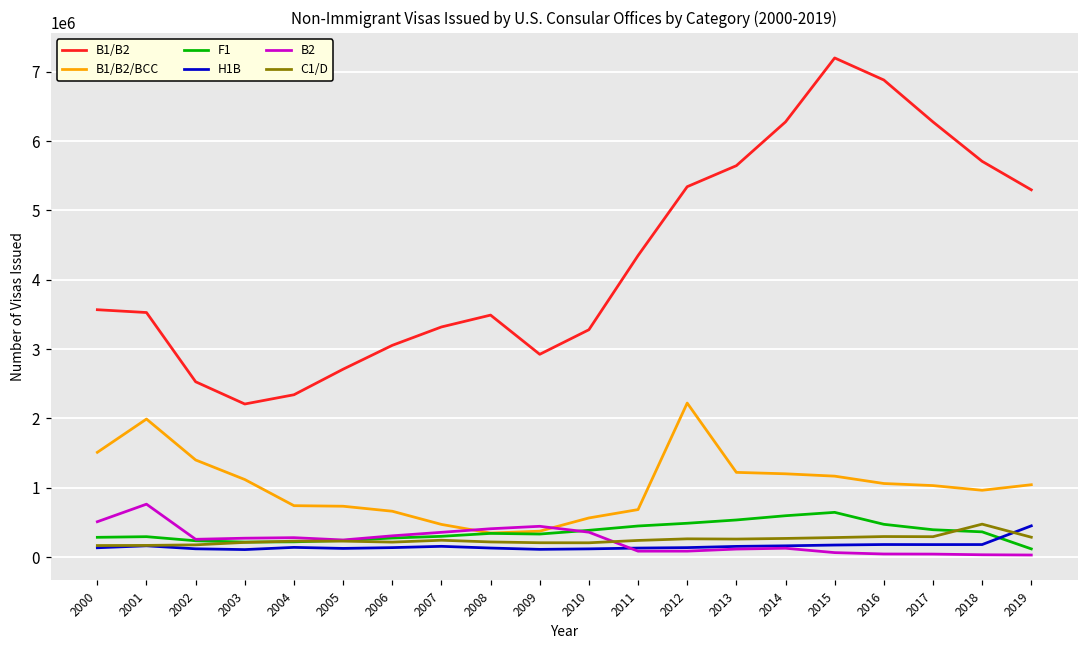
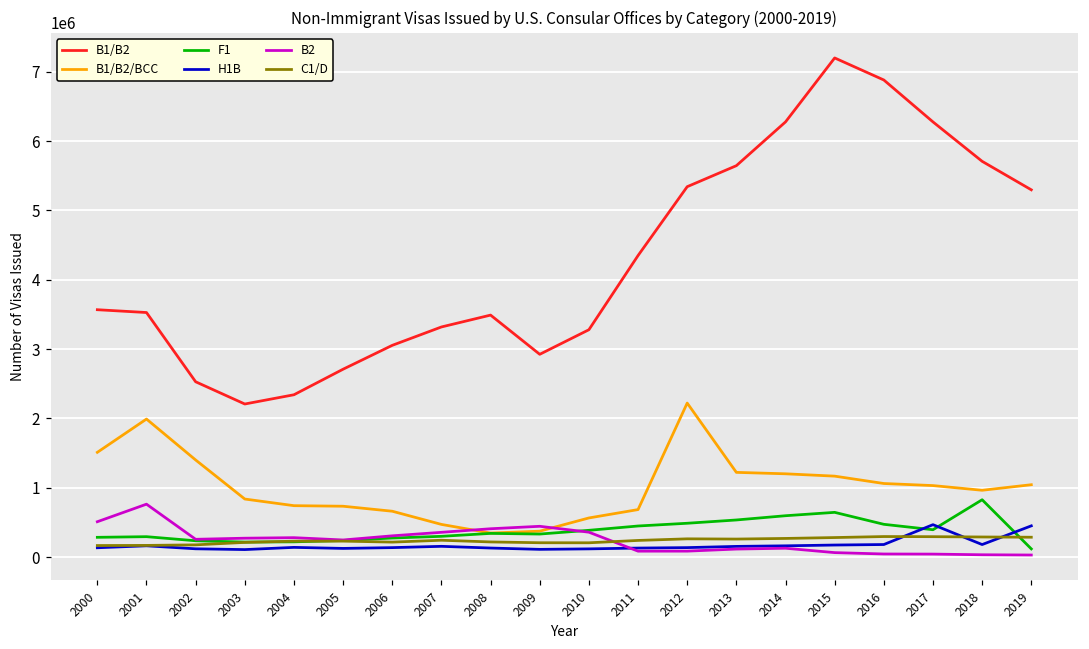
  {
    "B1/B2": {
      "2000": 3600000,
      "2001": 3500000,
      "2002": 2500000,
      "2003": 2200000,
      "2004": 2300000,
      "2005": 2700000,
      "2006": 3100000,
      "2007": 3300000,
      "2008": 3500000,
      "2009": 2900000,
      "2010": 3300000,
      "2011": 4300000,
      "2012": 5300000,
      "2013": 5600000,
      "2014": 6300000,
      "2015": 7200000,
      "2016": 6900000,
      "2017": 6300000,
      "2018": 5700000,
      "2019": 5300000
    },
    "B1/B2/BCC": {
      "2000": 1500000,
      "2001": 2000000,
      "2002": 1400000,
-     "2003": 1100000,
+     "2003": 800000,
      "2004": 700000,
      "2005": 700000,
      "2006": 700000,
      "2007": 500000,
      "2009": 400000,
      "2010": 600000,
      "2011": 700000,
      "2012": 2200000,
      "2013": 1200000,
      "2014": 1200000,
      "2015": 1200000,
      "2016": 1100000,
      "2017": 1000000,
      "2018": 1000000,
      "2019": 1000000
    },
    "F1": {
      "2000": 300000,
      "2001": 300000,
      "2007": 300000,
      "2009": 300000,
      "2011": 400000,
      "2012": 500000,
      "2013": 500000,
      "2014": 600000,
      "2015": 600000,
      "2016": 500000,
      "2017": 400000,
-     "2018": 400000,
+     "2018": 800000,
      "2019": 100000
    },
    "H1B": {
      "2002": 100000,
      "2003": 100000,
      "2004": 100000,
      "2005": 100000,
      "2006": 100000,
      "2007": 200000,
      "2008": 100000,
      "2009": 100000,
      "2010": 100000,
      "2011": 100000,
      "2012": 100000,
      "2015": 200000,
      "2016": 200000,
-     "2017": 200000,
+     "2017": 500000,
      "2018": 200000,
      "2019": 400000
    },
    "B2": {
      "2000": 500000,
      "2001": 800000,
      "2003": 300000,
      "2004": 300000,
      "2007": 400000,
      "2008": 400000,
      "2009": 400000,
      "2011": 100000,
      "2012": 100000,
      "2015": 100000,
      "2016": 0,
      "2017": 0,
      "2018": 0,
      "2019": 0
    },
    "C1/D": {
      "2002": 200000,
      "2006": 200000,
      "2007": 200000,
      "2008": 200000,
      "2009": 200000,
      "2010": 200000,
      "2011": 200000,
      "2012": 300000,
      "2013": 300000,
      "2014": 300000,
      "2015": 300000,
      "2016": 300000,
      "2017": 300000,
-     "2018": 500000,
+     "2018": 300000,
      "2019": 300000
    }
  }
